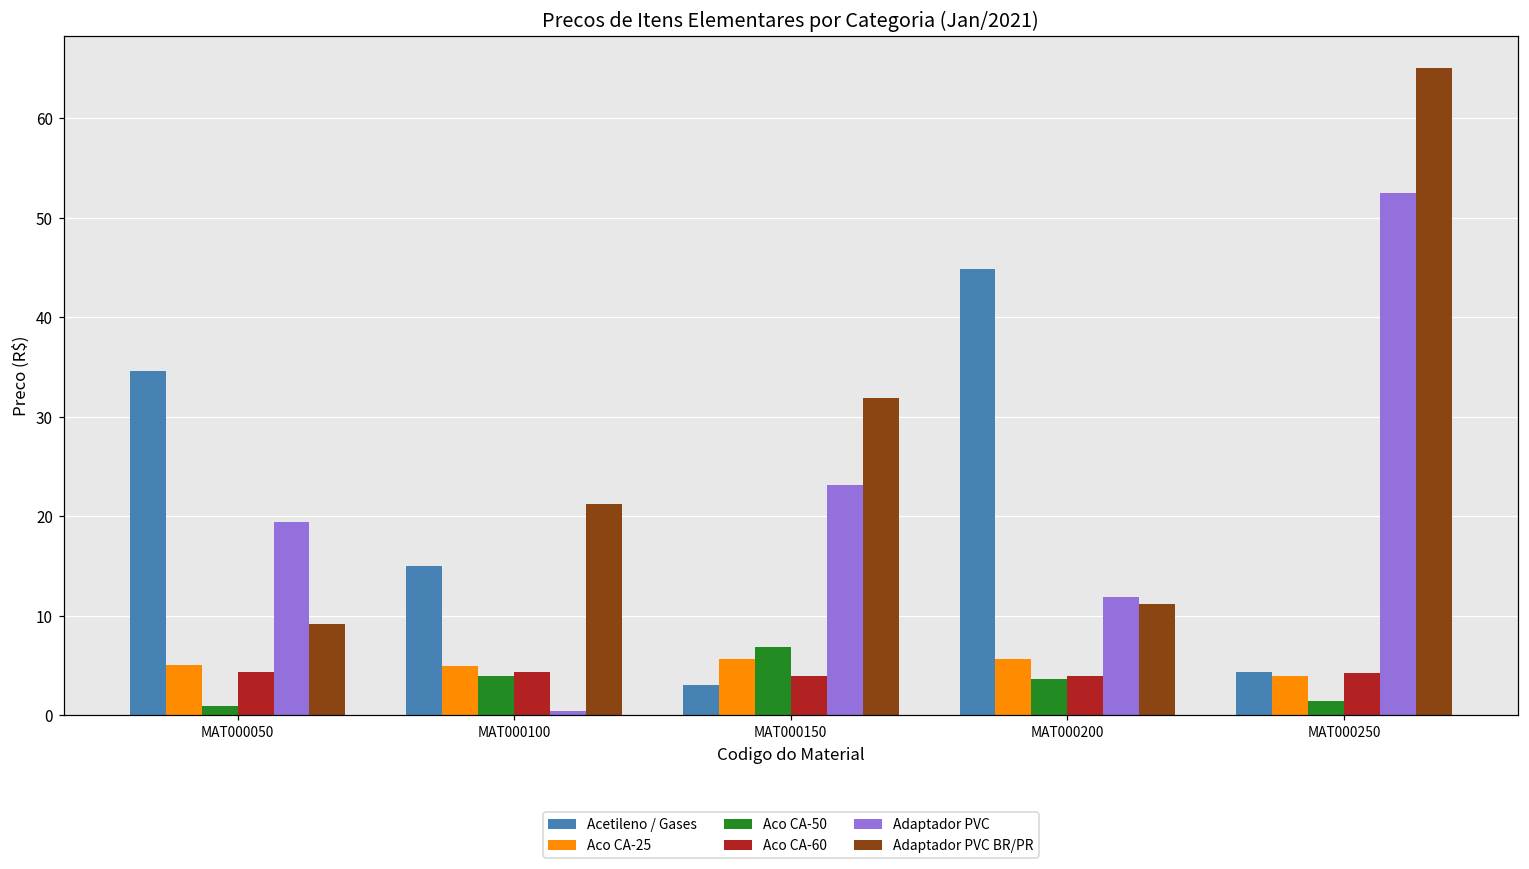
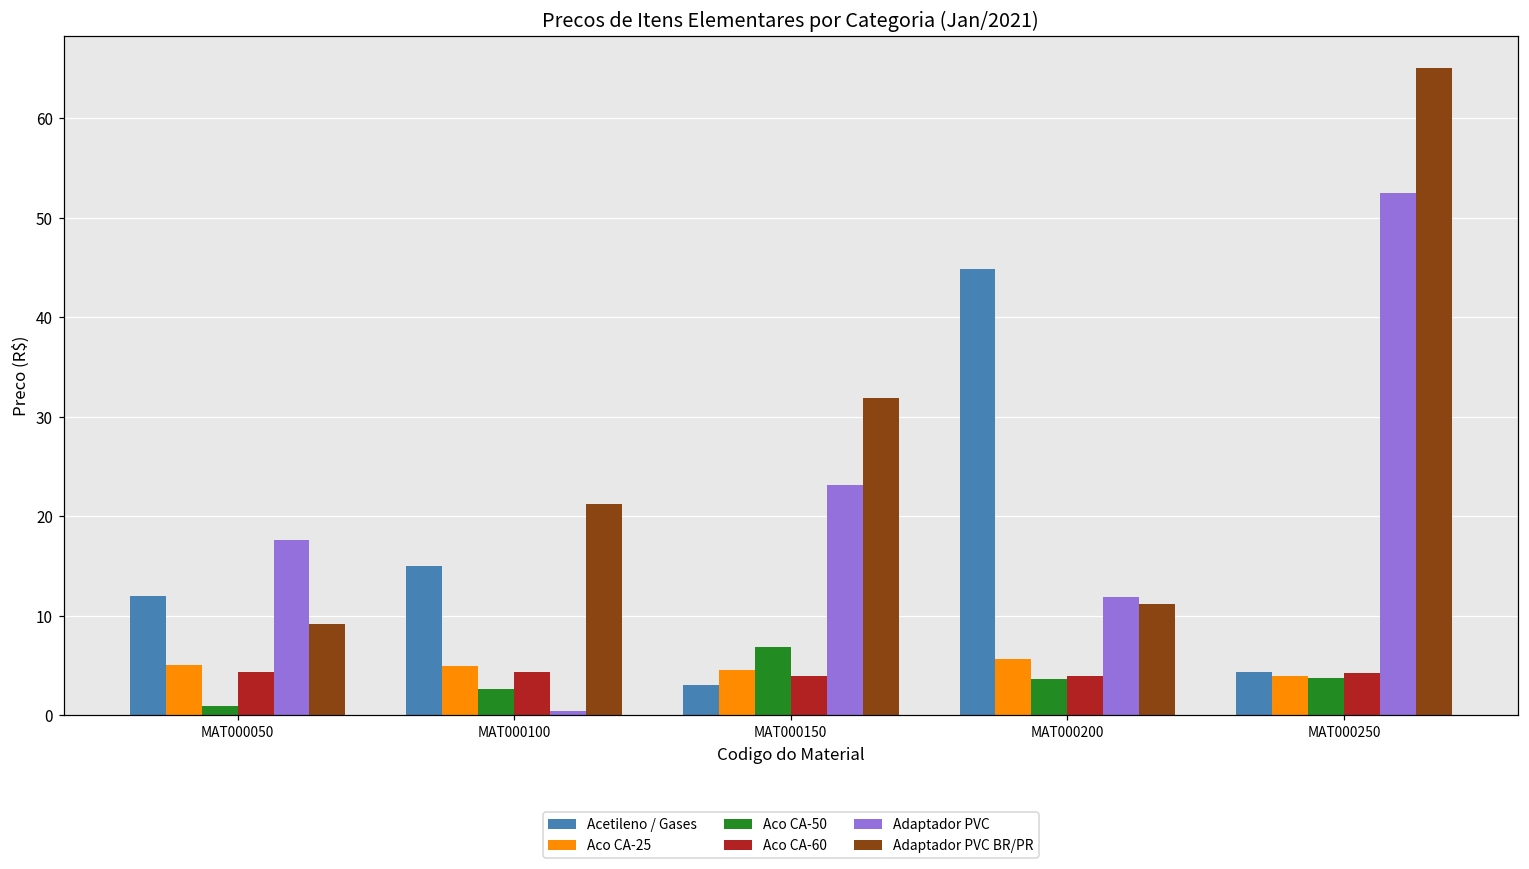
  {
    "Acetileno / Gases": {
-     "MAT000050": 35,
+     "MAT000050": 12,
      "MAT000100": 15,
      "MAT000150": 3,
      "MAT000200": 45,
      "MAT000250": 4
    },
    "Aco CA-25": {
      "MAT000050": 5,
      "MAT000100": 5,
-     "MAT000150": 6,
+     "MAT000150": 5,
      "MAT000200": 6,
      "MAT000250": 4
    },
    "Aco CA-50": {
      "MAT000050": 1,
-     "MAT000100": 4,
+     "MAT000100": 3,
      "MAT000150": 7,
      "MAT000200": 4,
-     "MAT000250": 1
+     "MAT000250": 4
    },
    "Adaptador PVC": {
-     "MAT000050": 19,
+     "MAT000050": 18,
      "MAT000100": 0,
      "MAT000150": 23,
      "MAT000200": 12,
      "MAT000250": 53
    }
  }
